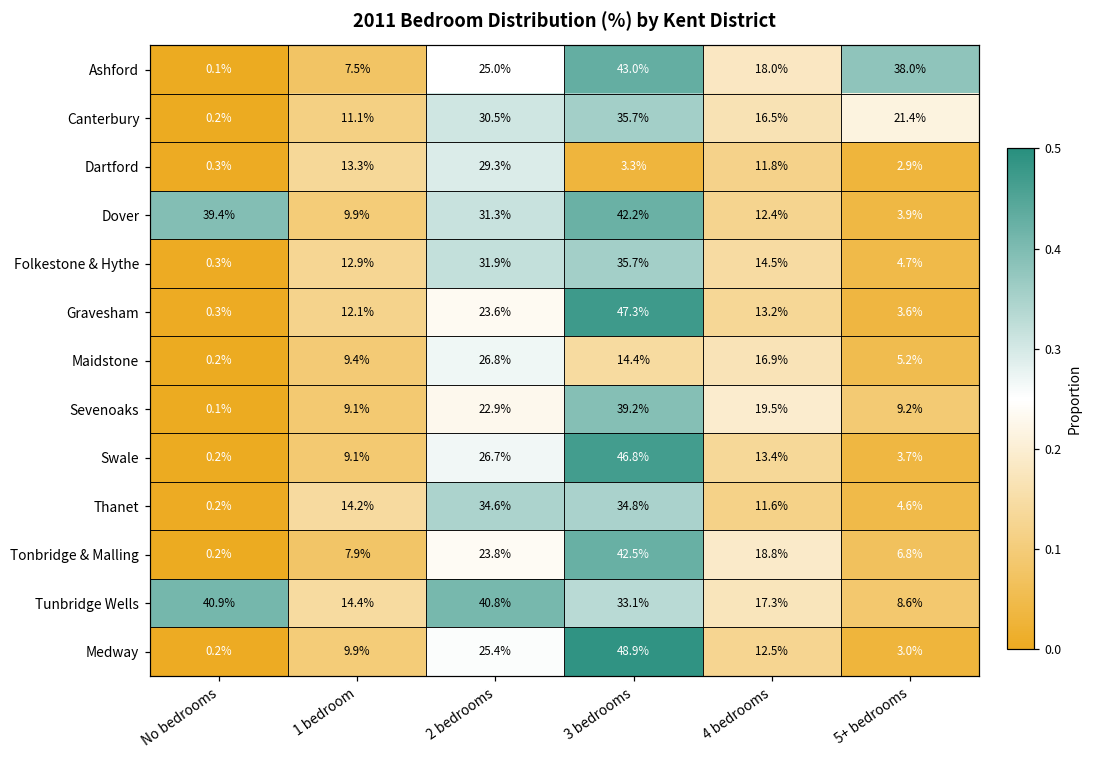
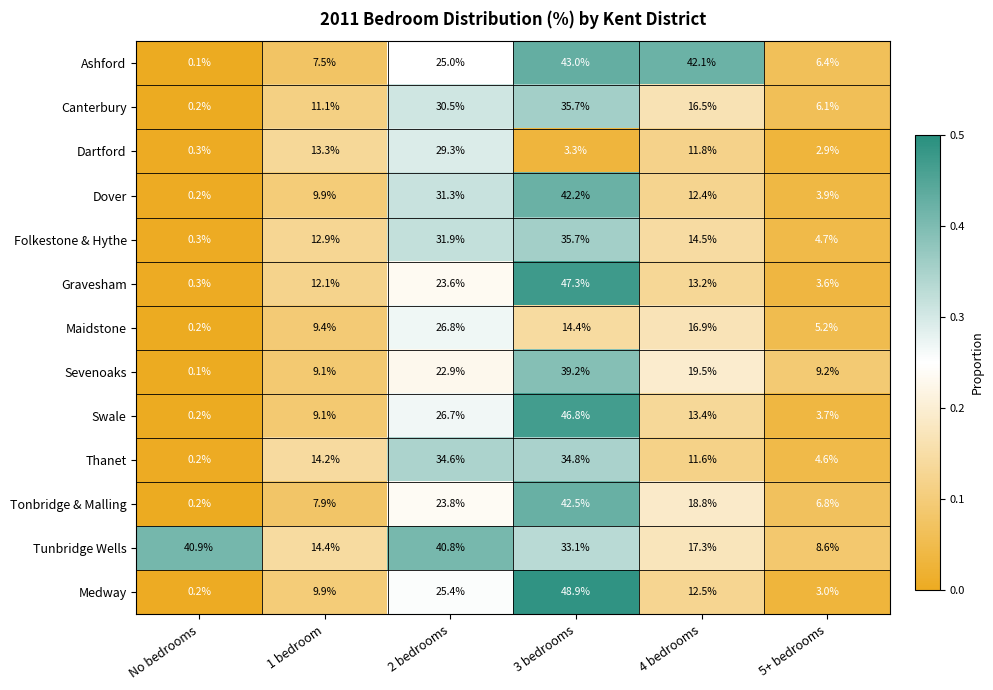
  {
    "Ashford": {
      "No bedrooms": "0.1%",
      "1 bedroom": "7.5%",
      "2 bedrooms": "25.0%",
      "3 bedrooms": "43.0%",
-     "4 bedrooms": "18.0%",
-     "5+ bedrooms": "38.0%"
+     "4 bedrooms": "42.1%",
+     "5+ bedrooms": "6.4%"
    },
    "Canterbury": {
      "No bedrooms": "0.2%",
      "1 bedroom": "11.1%",
      "2 bedrooms": "30.5%",
      "3 bedrooms": "35.7%",
      "4 bedrooms": "16.5%",
-     "5+ bedrooms": "21.4%"
+     "5+ bedrooms": "6.1%"
    },
    "Dartford": {
      "No bedrooms": "0.3%",
      "1 bedroom": "13.3%",
      "2 bedrooms": "29.3%",
      "3 bedrooms": "3.3%",
      "4 bedrooms": "11.8%",
      "5+ bedrooms": "2.9%"
    },
    "Dover": {
-     "No bedrooms": "39.4%",
+     "No bedrooms": "0.2%",
      "1 bedroom": "9.9%",
      "2 bedrooms": "31.3%",
      "3 bedrooms": "42.2%",
      "4 bedrooms": "12.4%",
      "5+ bedrooms": "3.9%"
    },
    "Folkestone & Hythe": {
      "No bedrooms": "0.3%",
      "1 bedroom": "12.9%",
      "2 bedrooms": "31.9%",
      "3 bedrooms": "35.7%",
      "4 bedrooms": "14.5%",
      "5+ bedrooms": "4.7%"
    },
    "Gravesham": {
      "No bedrooms": "0.3%",
      "1 bedroom": "12.1%",
      "2 bedrooms": "23.6%",
      "3 bedrooms": "47.3%",
      "4 bedrooms": "13.2%",
      "5+ bedrooms": "3.6%"
    },
    "Maidstone": {
      "No bedrooms": "0.2%",
      "1 bedroom": "9.4%",
      "2 bedrooms": "26.8%",
      "3 bedrooms": "14.4%",
      "4 bedrooms": "16.9%",
      "5+ bedrooms": "5.2%"
    },
    "Sevenoaks": {
      "No bedrooms": "0.1%",
      "1 bedroom": "9.1%",
      "2 bedrooms": "22.9%",
      "3 bedrooms": "39.2%",
      "4 bedrooms": "19.5%",
      "5+ bedrooms": "9.2%"
    },
    "Swale": {
      "No bedrooms": "0.2%",
      "1 bedroom": "9.1%",
      "2 bedrooms": "26.7%",
      "3 bedrooms": "46.8%",
      "4 bedrooms": "13.4%",
      "5+ bedrooms": "3.7%"
    },
    "Thanet": {
      "No bedrooms": "0.2%",
      "1 bedroom": "14.2%",
      "2 bedrooms": "34.6%",
      "3 bedrooms": "34.8%",
      "4 bedrooms": "11.6%",
      "5+ bedrooms": "4.6%"
    },
    "Tonbridge & Malling": {
      "No bedrooms": "0.2%",
      "1 bedroom": "7.9%",
      "2 bedrooms": "23.8%",
      "3 bedrooms": "42.5%",
      "4 bedrooms": "18.8%",
      "5+ bedrooms": "6.8%"
    },
    "Tunbridge Wells": {
      "No bedrooms": "40.9%",
      "1 bedroom": "14.4%",
      "2 bedrooms": "40.8%",
      "3 bedrooms": "33.1%",
      "4 bedrooms": "17.3%",
      "5+ bedrooms": "8.6%"
    },
    "Medway": {
      "No bedrooms": "0.2%",
      "1 bedroom": "9.9%",
      "2 bedrooms": "25.4%",
      "3 bedrooms": "48.9%",
      "4 bedrooms": "12.5%",
      "5+ bedrooms": "3.0%"
    }
  }
